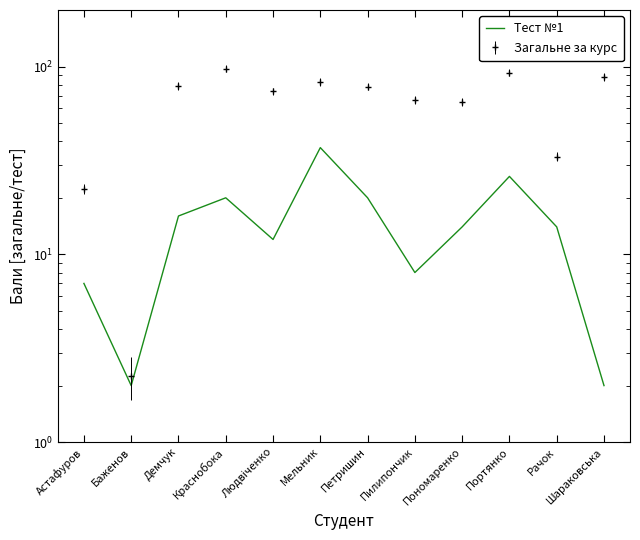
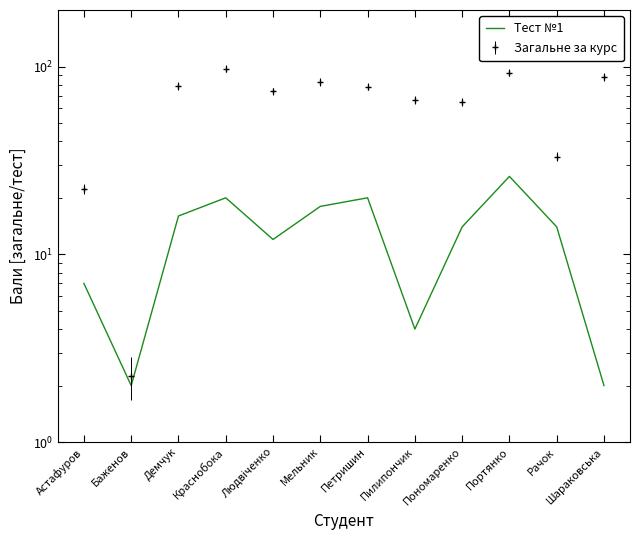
  {
    "Тест №1": {
      "Астафуров": 7,
      "Баженов": 2,
      "Демчук": 16,
      "Краснобока": 20,
      "Людвіченко": 12,
-     "Мельник": 37,
+     "Мельник": 18,
      "Петришин": 20,
-     "Пилипончик": 8,
+     "Пилипончик": 4,
      "Пономаренко": 14,
      "Портянко": 26,
      "Рачок": 14,
      "Шараковська": 2
    }
  }
